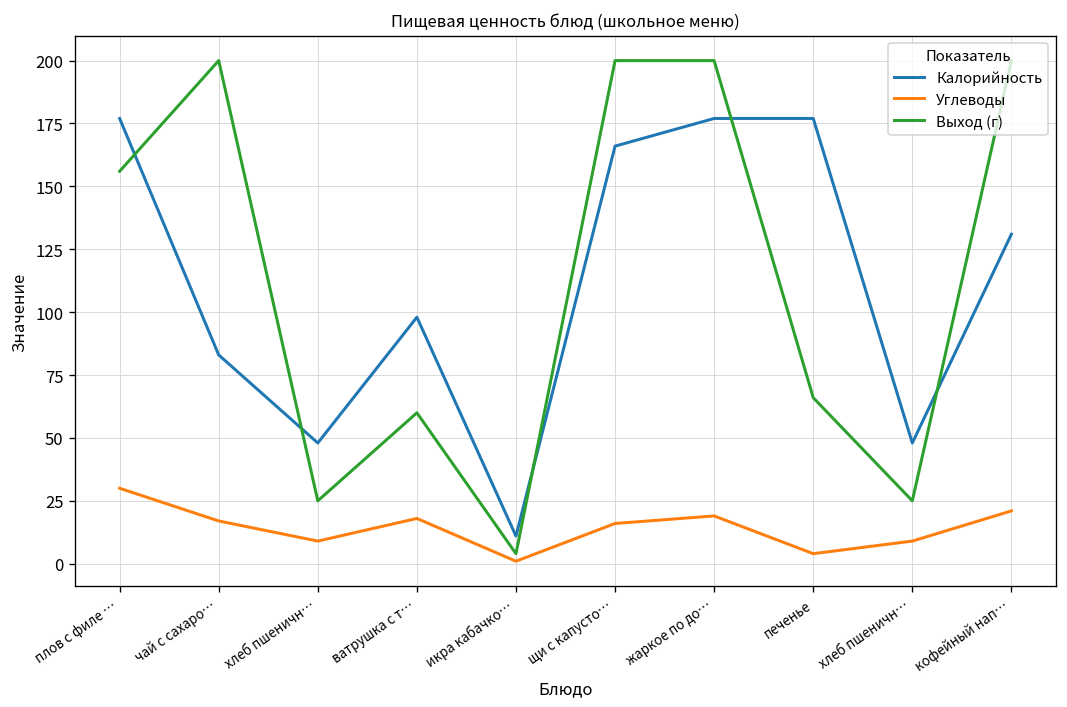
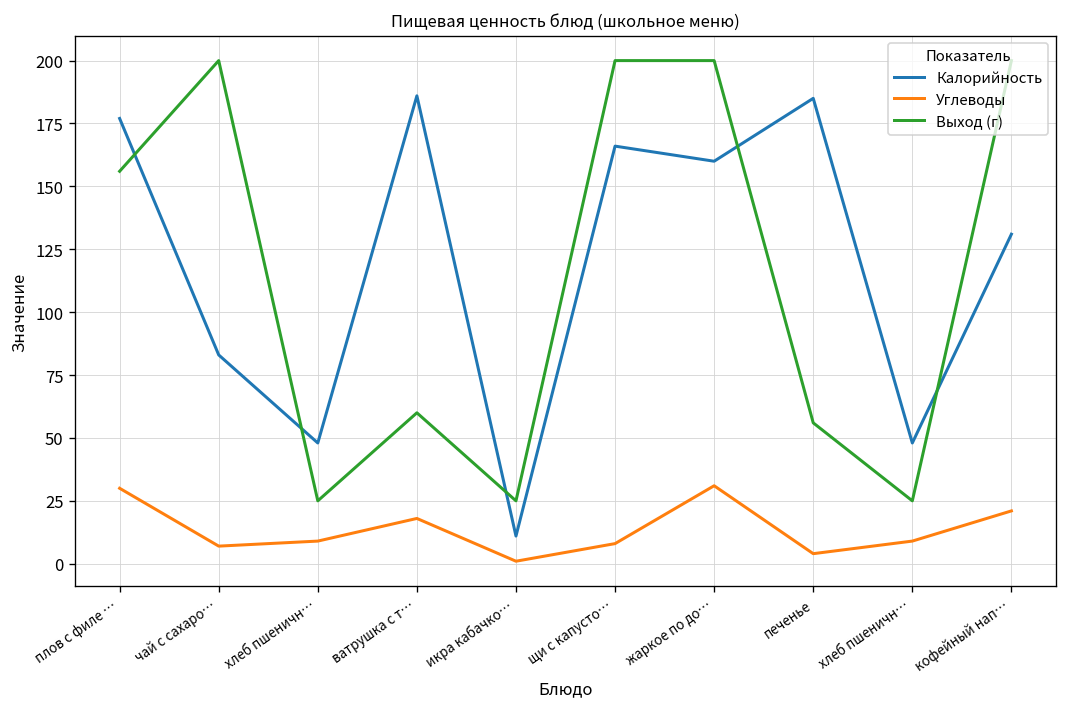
  {
    "Калорийность": {
      "плов с филе …": 177,
      "чай с сахаро…": 83,
-     "ватрушка с т…": 98,
+     "ватрушка с т…": 186,
      "икра кабачко…": 11,
      "щи с капусто…": 166,
-     "жаркое по до…": 177,
-     "печенье": 177,
+     "жаркое по до…": 160,
+     "печенье": 185,
      "кофейный нап…": 131
    },
    "Углеводы": {
      "плов с филе …": 30,
-     "чай с сахаро…": 17,
+     "чай с сахаро…": 7,
      "ватрушка с т…": 18,
      "икра кабачко…": 1,
-     "щи с капусто…": 16,
-     "жаркое по до…": 19,
+     "щи с капусто…": 8,
+     "жаркое по до…": 31,
      "печенье": 4,
      "кофейный нап…": 21
    },
    "Выход (г)": {
      "плов с филе …": 156,
      "чай с сахаро…": 200,
      "ватрушка с т…": 60,
-     "икра кабачко…": 4,
+     "икра кабачко…": 25,
      "щи с капусто…": 200,
      "жаркое по до…": 200,
-     "печенье": 66
+     "печенье": 56
    }
  }
